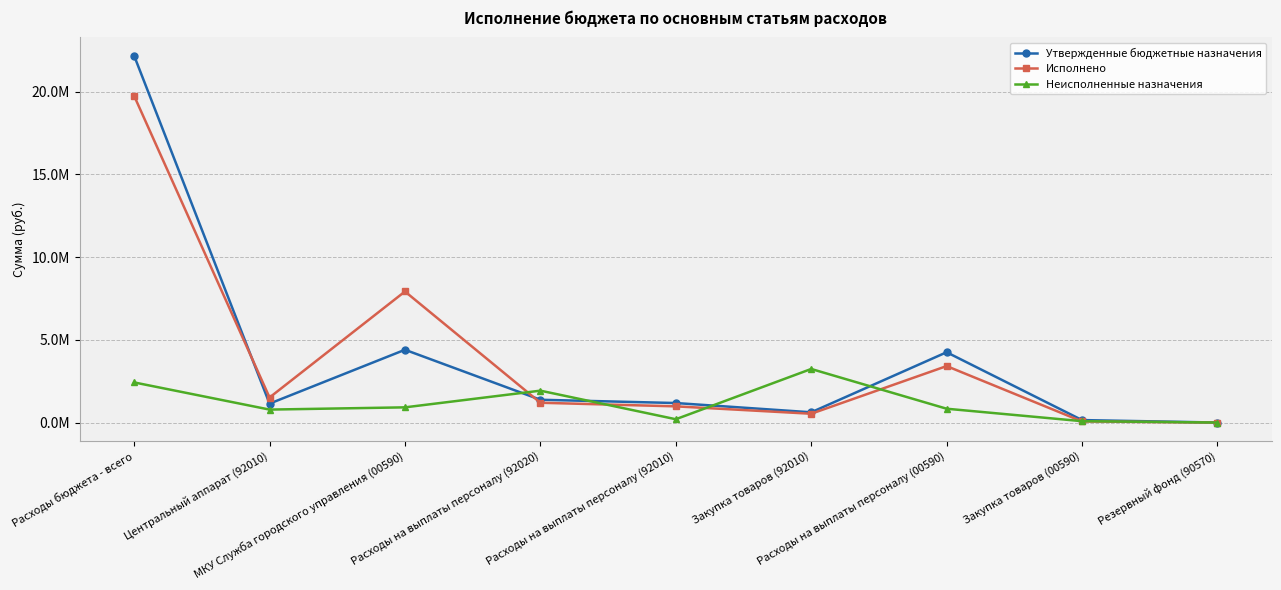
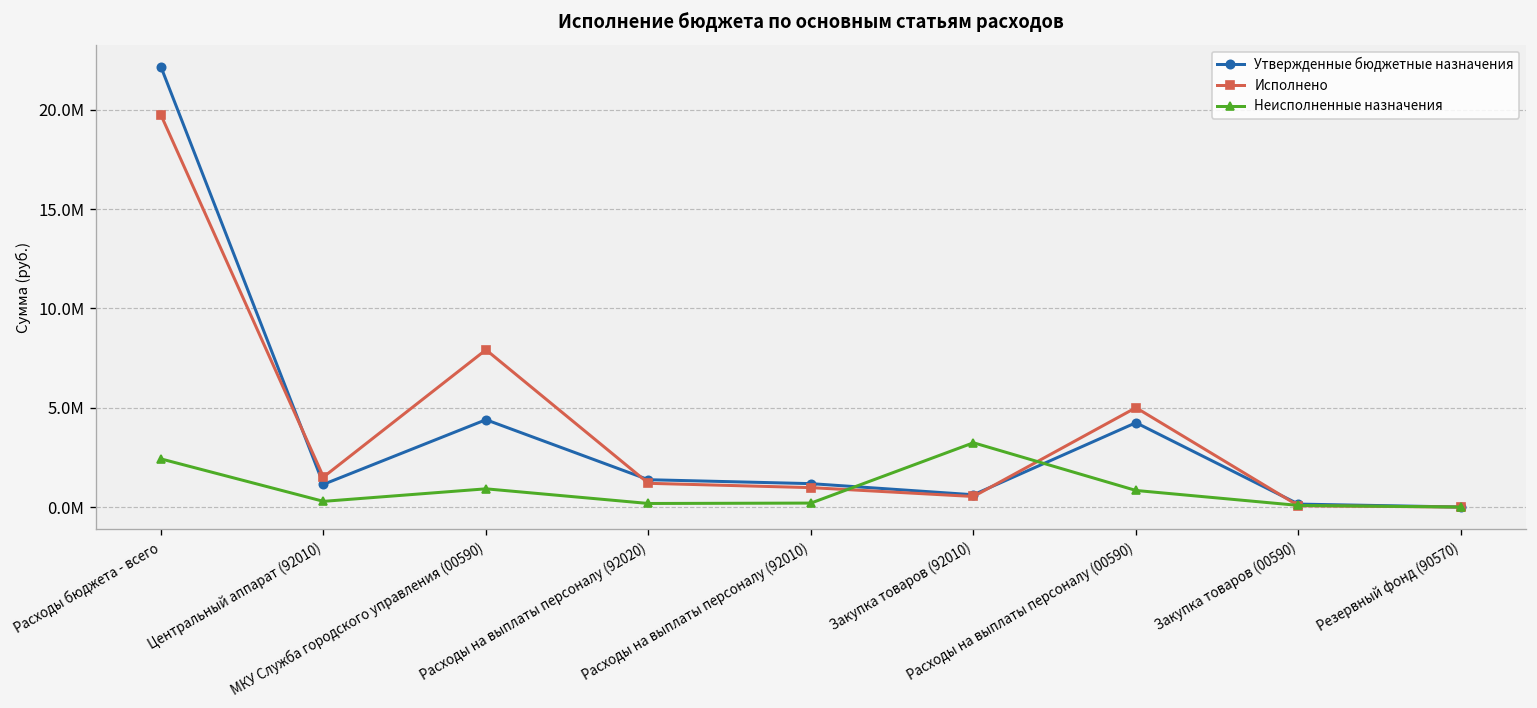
  {
    "Утвержденные бюджетные назначения": {
      "Расходы бюджета - всего": "22.2М",
      "Центральный аппарат (92010)": "1.1М",
      "МКУ Служба городского управления (00590)": "4.4М",
      "Расходы на выплаты персоналу (92020)": "1.4М",
      "Расходы на выплаты персоналу (92010)": "1.2М",
      "Расходы на выплаты персоналу (00590)": "4.2М"
    },
    "Исполнено": {
      "Расходы бюджета - всего": "19.7М",
      "Центральный аппарат (92010)": "1.5М",
      "МКУ Служба городского управления (00590)": "7.9М",
      "Расходы на выплаты персоналу (92020)": "1.2М",
      "Расходы на выплаты персоналу (92010)": "1.0М",
-     "Расходы на выплаты персоналу (00590)": "3.4М"
+     "Расходы на выплаты персоналу (00590)": "5.0М"
    },
    "Неисполненные назначения": {
      "Расходы бюджета - всего": "2.4М",
-     "Центральный аппарат (92010)": "0.8М",
+     "Центральный аппарат (92010)": "0.3М",
      "МКУ Служба городского управления (00590)": "0.9М",
-     "Расходы на выплаты персоналу (92020)": "1.9М",
+     "Расходы на выплаты персоналу (92020)": "0.2М",
      "Расходы на выплаты персоналу (92010)": "0.2М",
      "Закупка товаров (92010)": "3.2М",
      "Расходы на выплаты персоналу (00590)": "0.8М"
    }
  }
